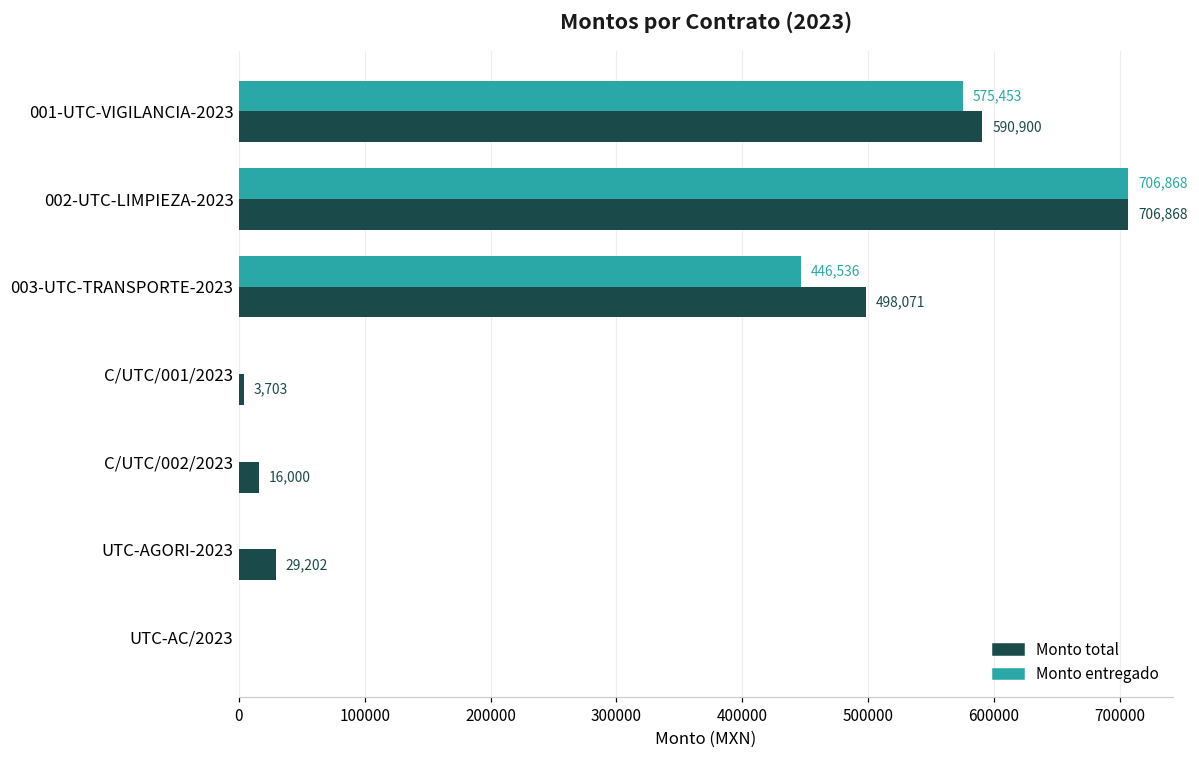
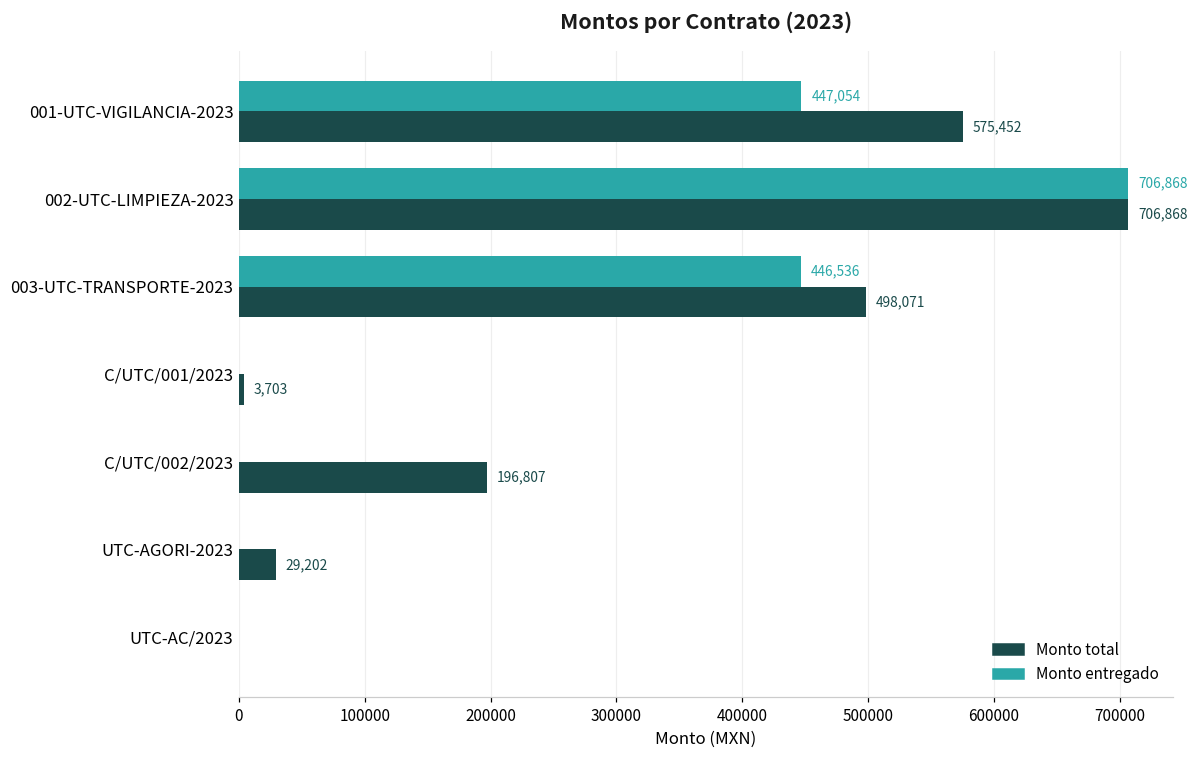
  {
    "Monto total": {
-     "001-UTC-VIGILANCIA-2023": "590,900",
+     "001-UTC-VIGILANCIA-2023": "575,452",
      "002-UTC-LIMPIEZA-2023": "706,868",
      "003-UTC-TRANSPORTE-2023": "498,071",
      "C/UTC/001/2023": "3,703",
-     "C/UTC/002/2023": "16,000",
+     "C/UTC/002/2023": "196,807",
      "UTC-AGORI-2023": "29,202"
    },
    "Monto entregado": {
-     "001-UTC-VIGILANCIA-2023": "575,453",
+     "001-UTC-VIGILANCIA-2023": "447,054",
      "002-UTC-LIMPIEZA-2023": "706,868",
      "003-UTC-TRANSPORTE-2023": "446,536"
    }
  }
